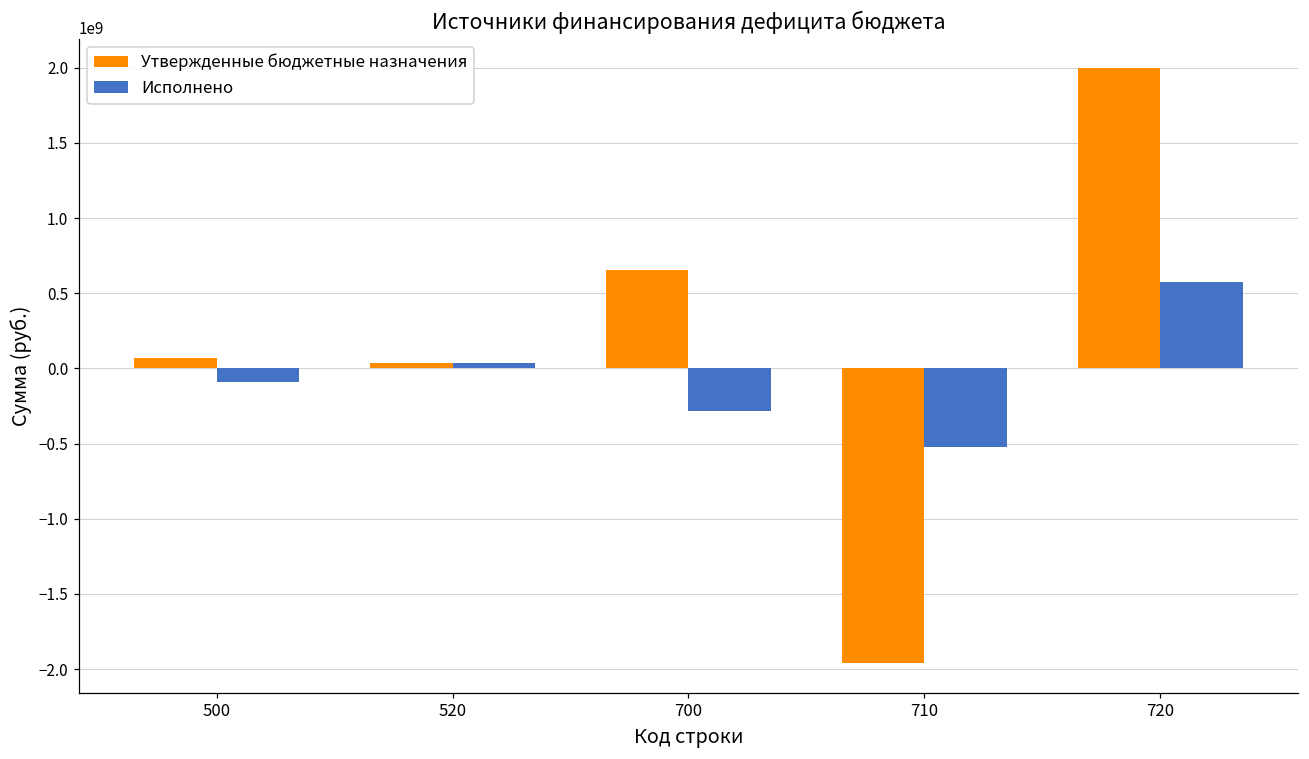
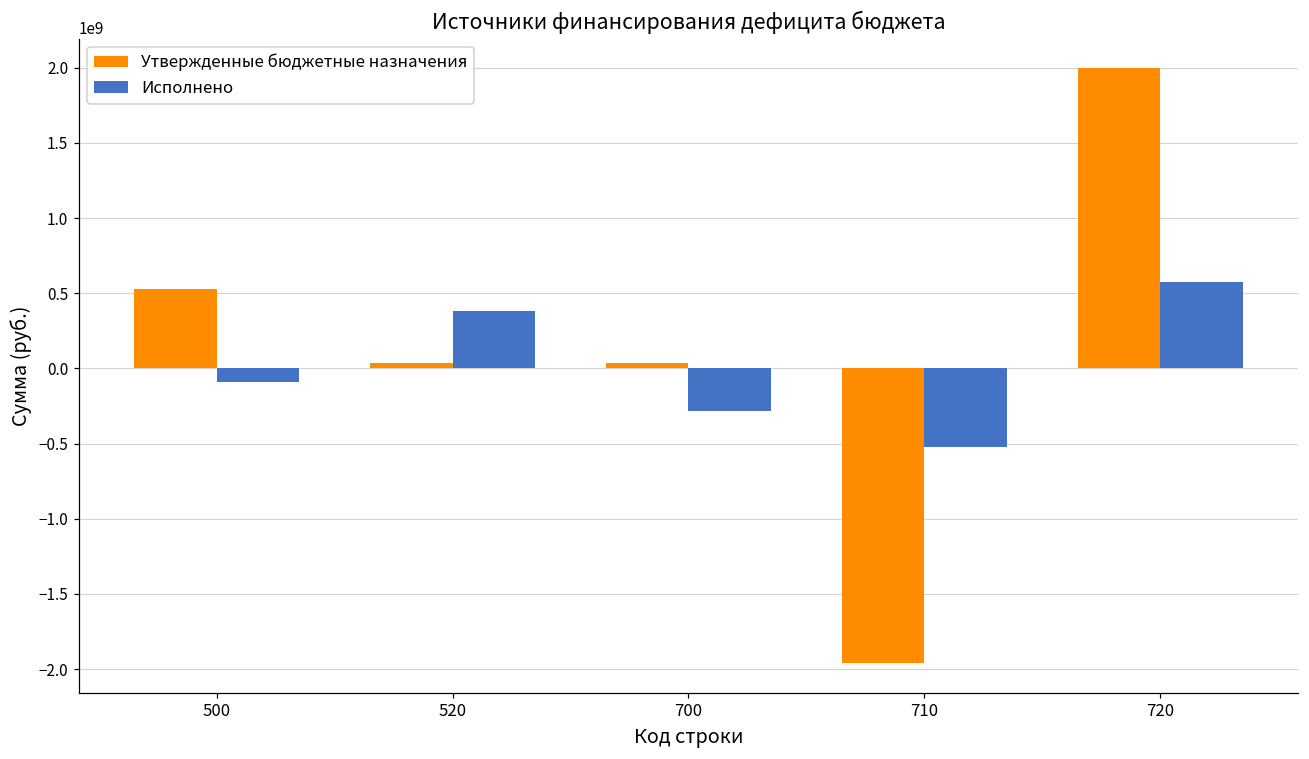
  {
    "Утвержденные бюджетные назначения": {
-     "500": 70000000,
+     "500": 530000000,
      "520": 40000000,
-     "700": 660000000,
+     "700": 40000000,
      "710": -1960000000,
      "720": 2000000000
    },
    "Исполнено": {
      "500": -90000000,
-     "520": 40000000,
+     "520": 380000000,
      "700": -280000000,
      "710": -530000000,
      "720": 570000000
    }
  }
